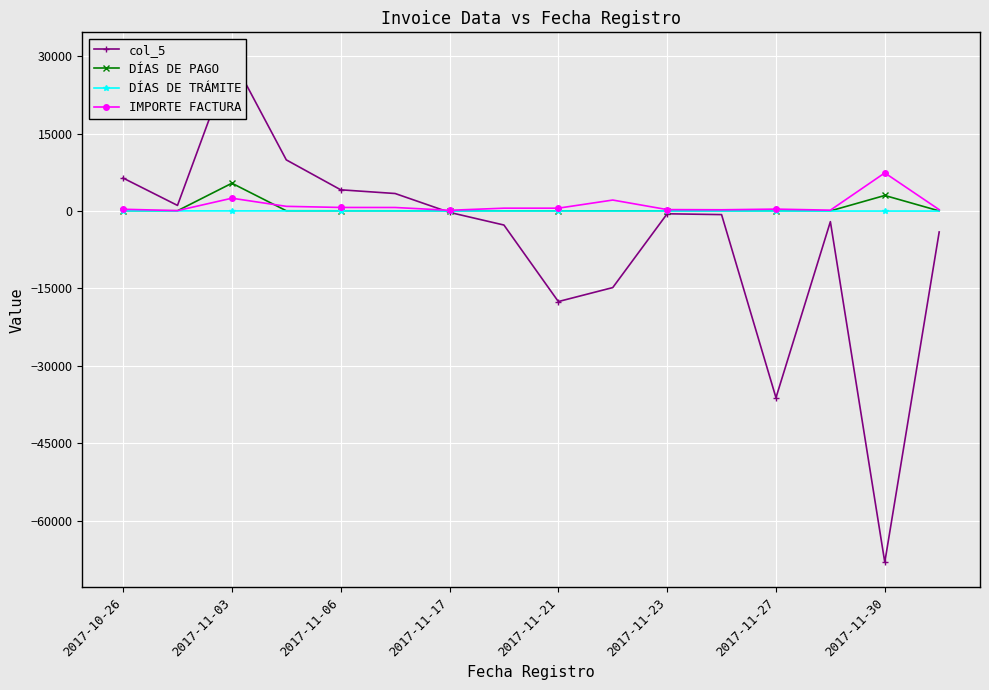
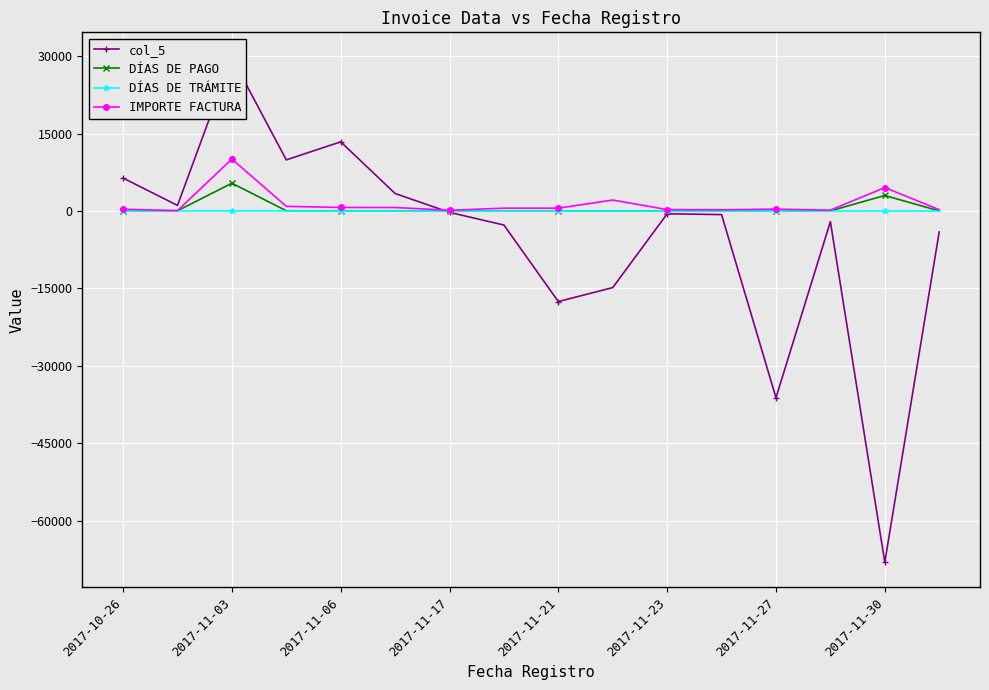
  {
    "col_5": {
      "2017-10-26": 6000,
-     "2017-11-06": 4000,
+     "2017-11-06": 13000,
      "2017-11-21": -18000,
      "2017-11-23": -1000,
      "2017-11-27": -36000,
      "2017-11-30": -68000
    },
    "DÍAS DE PAGO": {
      "2017-11-03": 5000,
      "2017-11-30": 3000
    },
    "DÍAS DE TRÁMITE": {
      "2017-11-03": 0,
      "2017-11-30": 0
    },
    "IMPORTE FACTURA": {
-     "2017-11-03": 2000,
+     "2017-11-03": 10000,
      "2017-11-06": 1000,
      "2017-11-21": 1000,
-     "2017-11-30": 7000
+     "2017-11-30": 5000
    }
  }
